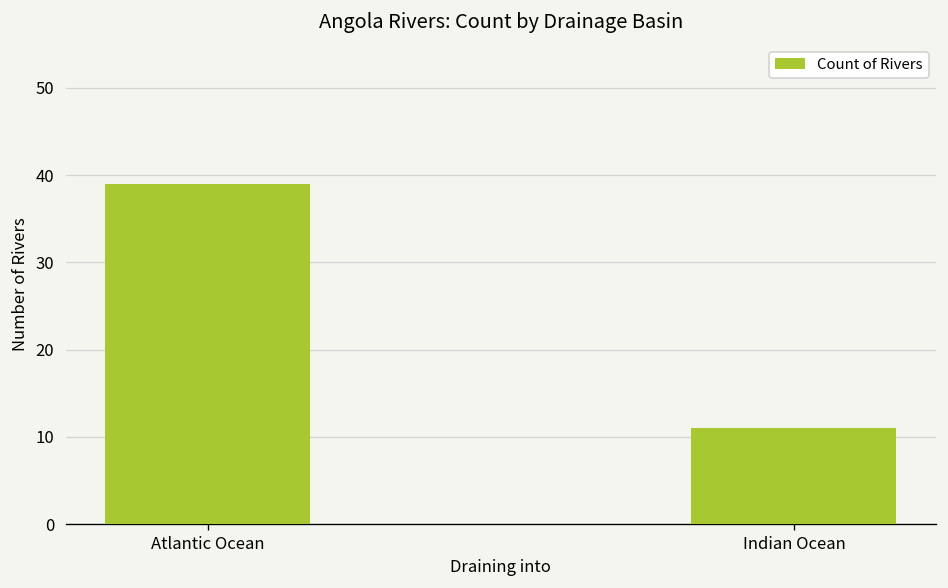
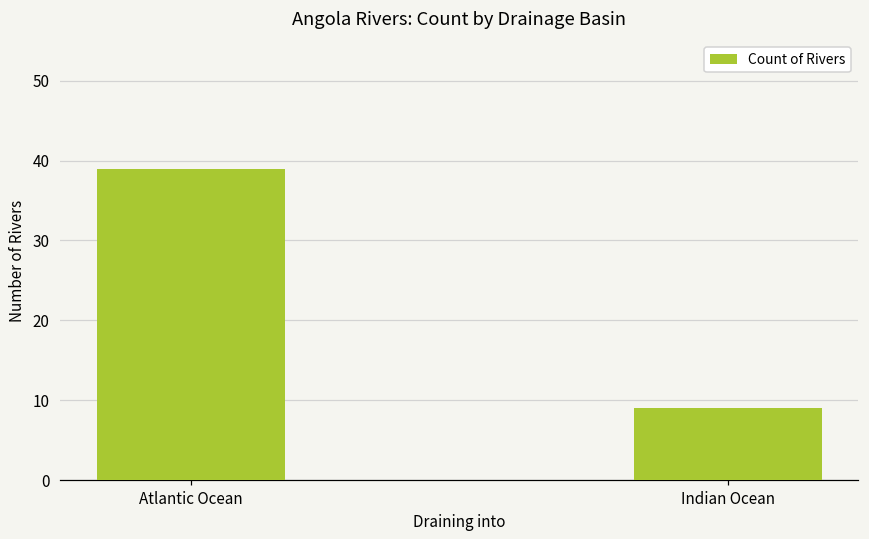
  {
    "Atlantic Ocean": 39,
-   "Indian Ocean": 11
+   "Indian Ocean": 9
  }
